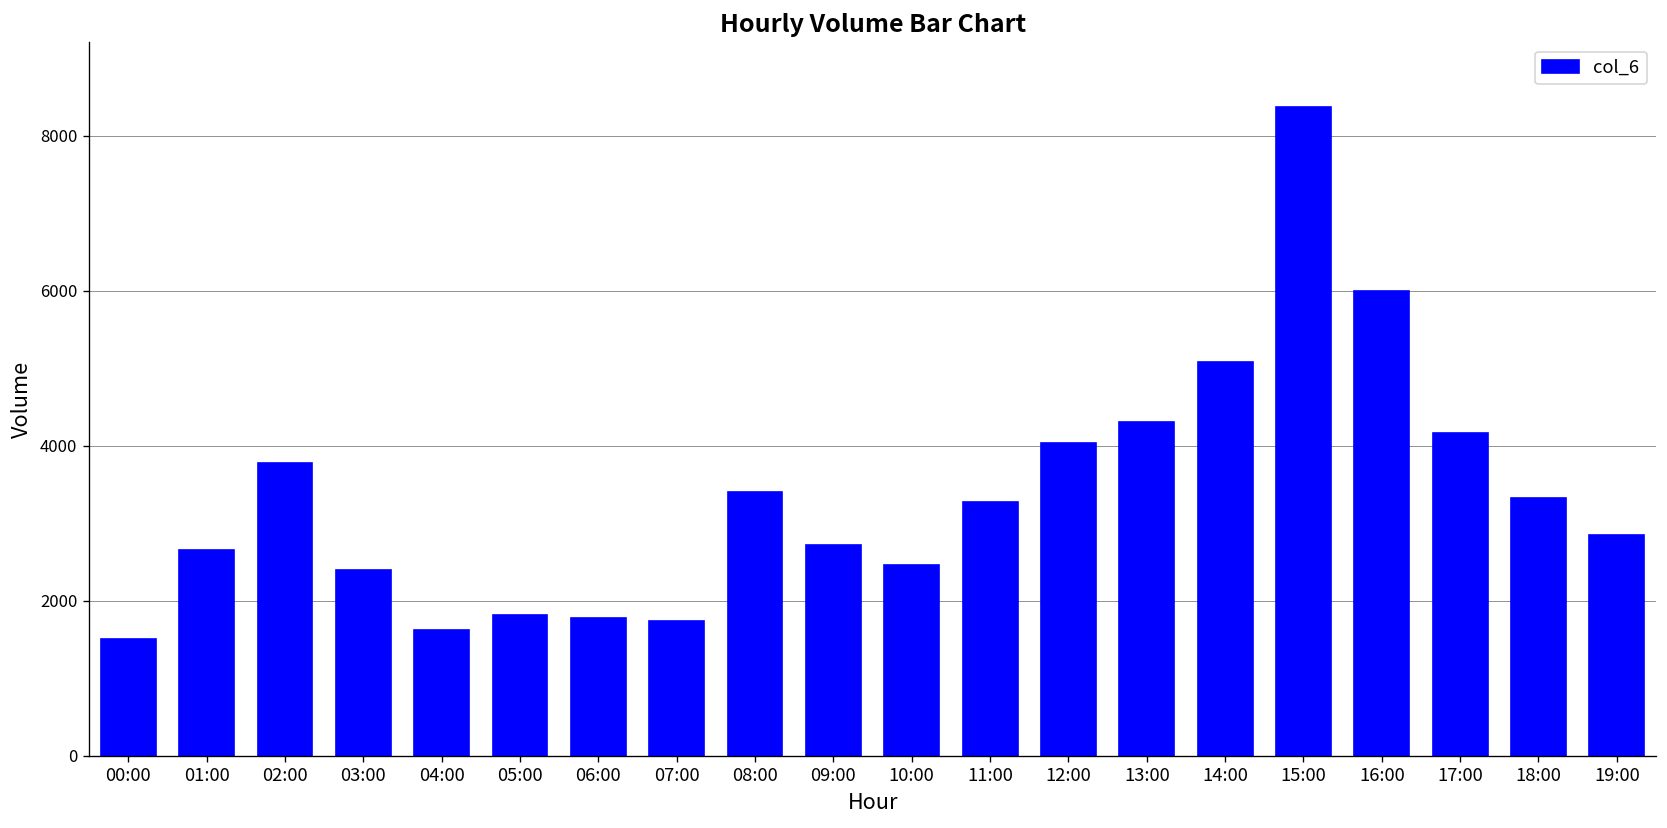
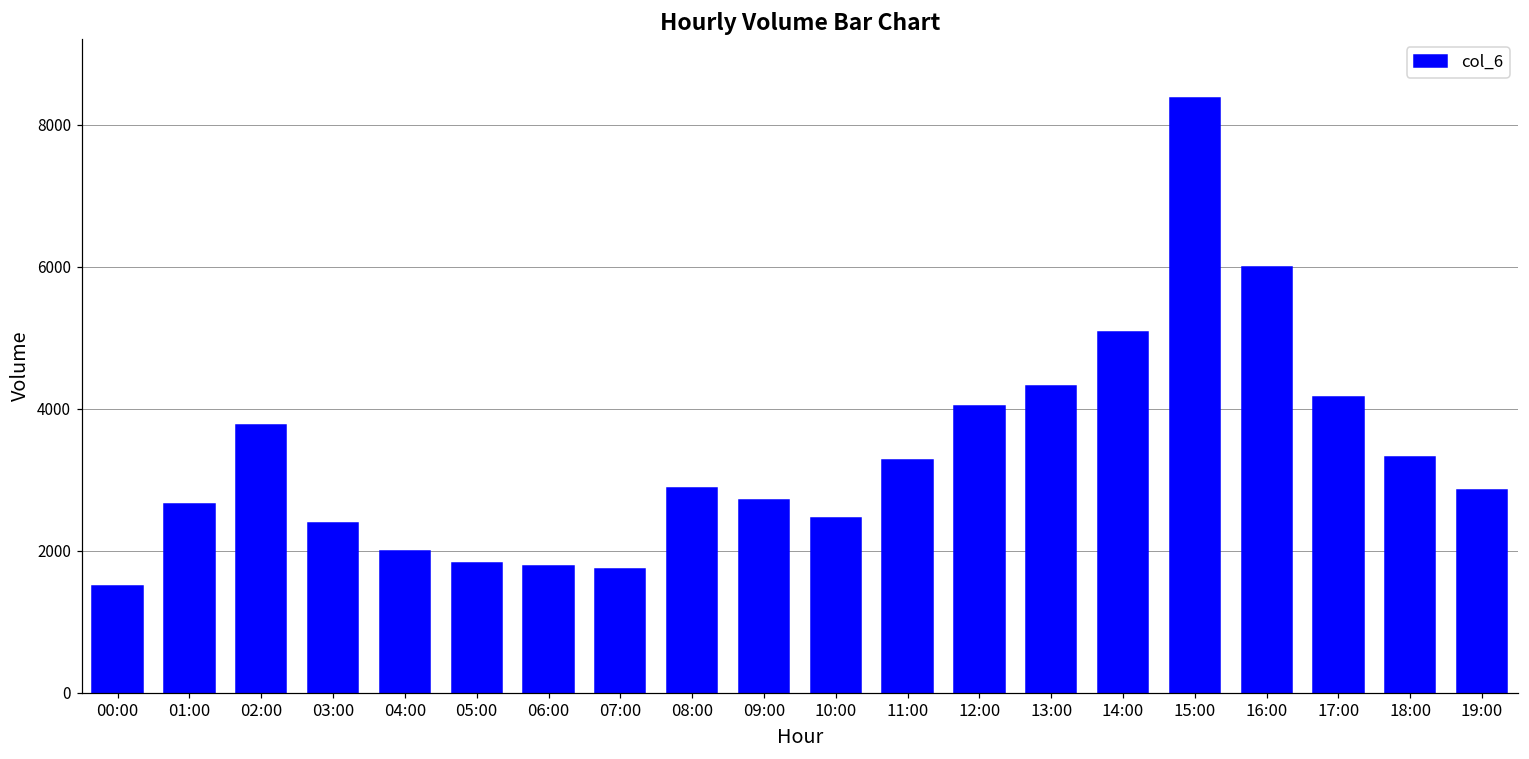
  {
    "00:00": 1500,
    "01:00": 2700,
    "02:00": 3800,
    "03:00": 2400,
-   "04:00": 1600,
+   "04:00": 2000,
    "05:00": 1800,
    "06:00": 1800,
    "07:00": 1700,
-   "08:00": 3400,
+   "08:00": 2900,
    "09:00": 2700,
    "10:00": 2500,
    "11:00": 3300,
    "12:00": 4000,
    "13:00": 4300,
    "14:00": 5100,
    "15:00": 8400,
    "16:00": 6000,
    "17:00": 4200,
    "18:00": 3300,
    "19:00": 2800
  }
